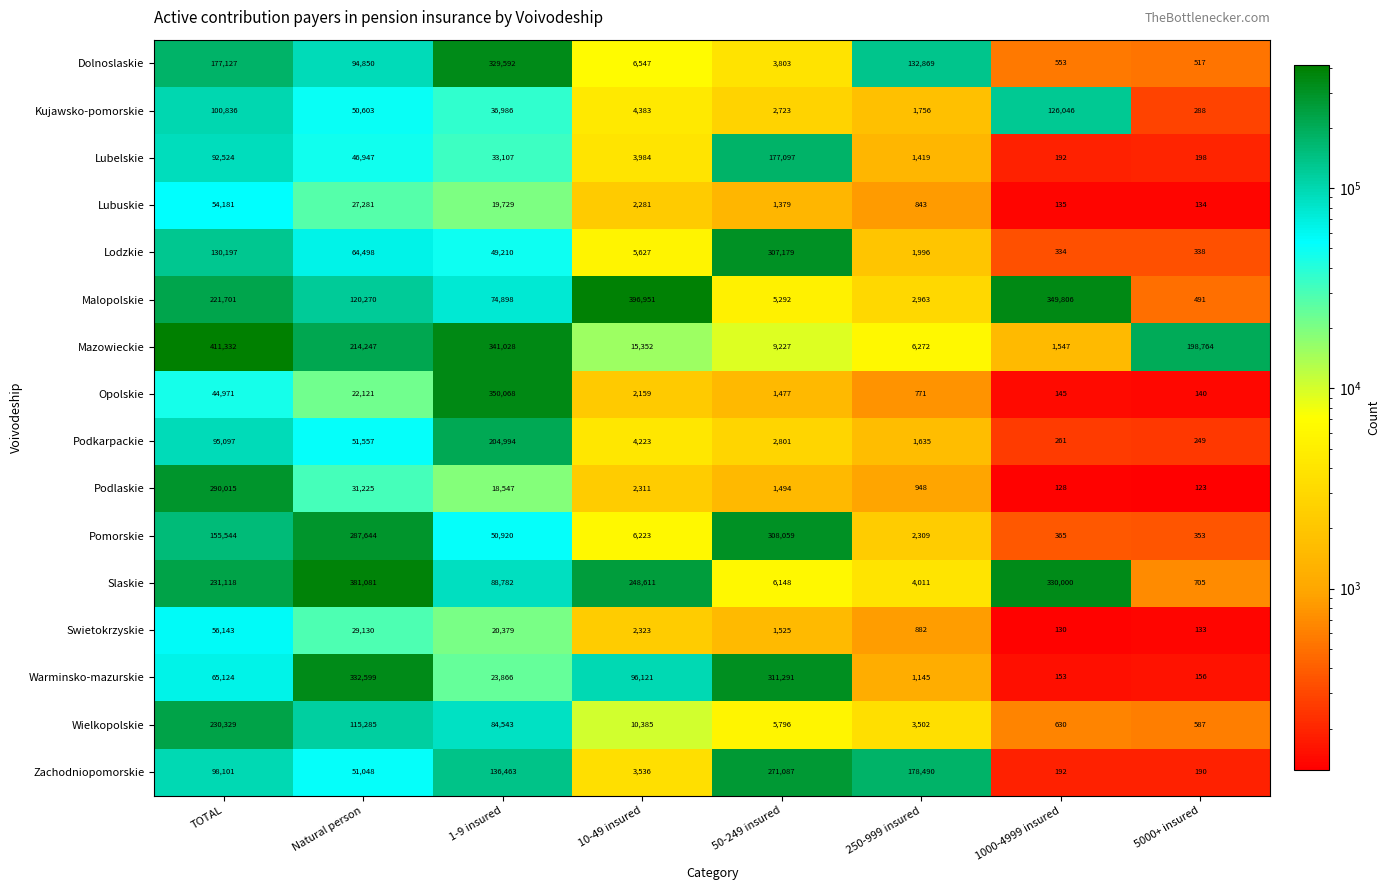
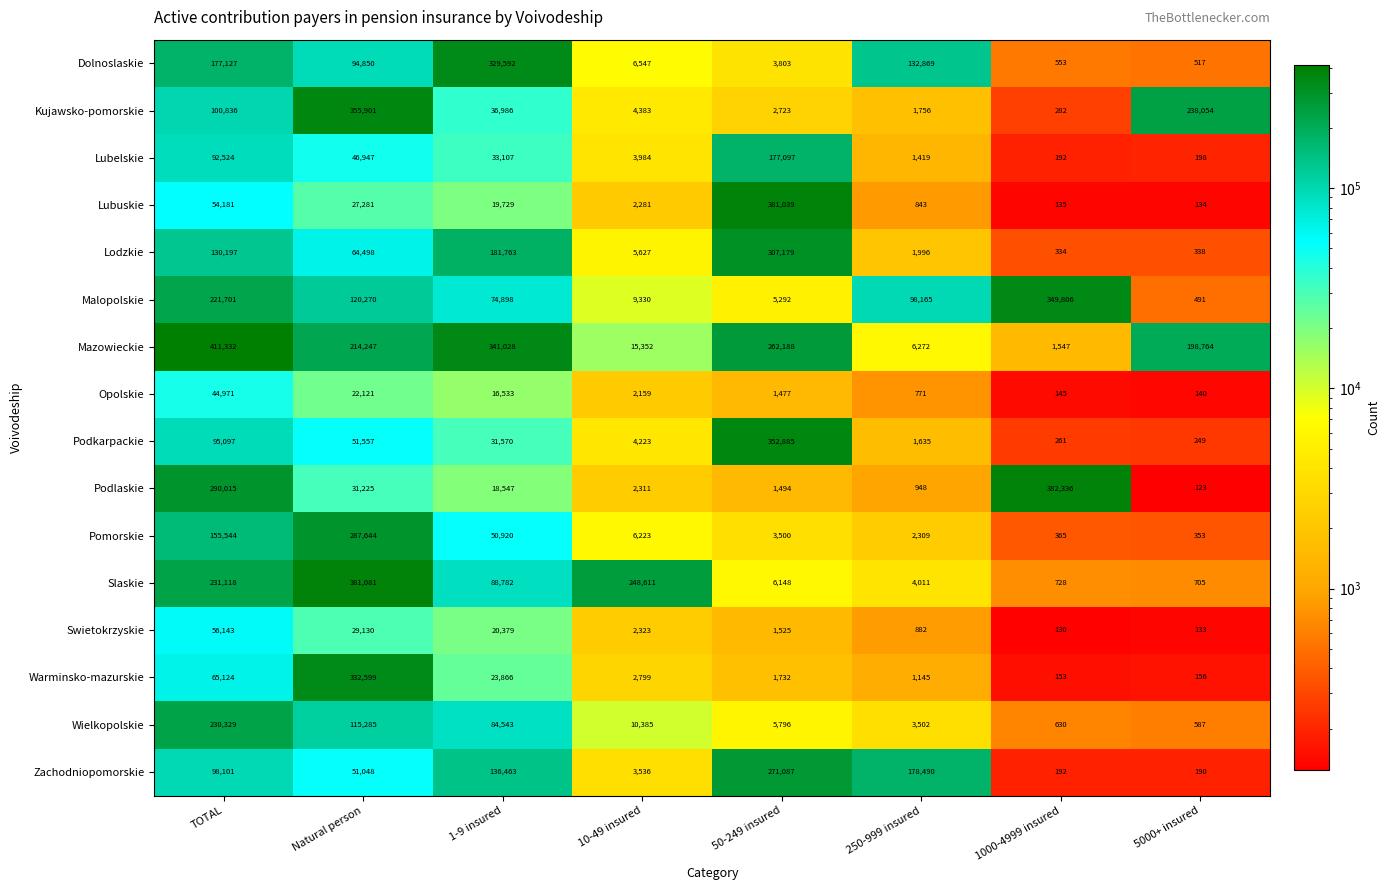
  {
    "Dolnoslaskie": {
      "TOTAL": "177,127",
      "Natural person": "94,850",
      "1-9 insured": "329,592",
      "10-49 insured": "6,547",
      "50-249 insured": "3,803",
      "250-999 insured": "132,869",
      "1000-4999 insured": "553",
      "5000+ insured": "517"
    },
    "Kujawsko-pomorskie": {
      "TOTAL": "100,836",
-     "Natural person": "50,603",
+     "Natural person": "355,901",
      "1-9 insured": "36,986",
      "10-49 insured": "4,383",
      "50-249 insured": "2,723",
      "250-999 insured": "1,756",
-     "1000-4999 insured": "126,046",
-     "5000+ insured": "288"
+     "1000-4999 insured": "282",
+     "5000+ insured": "238,054"
    },
    "Lubelskie": {
      "TOTAL": "92,524",
      "Natural person": "46,947",
      "1-9 insured": "33,107",
      "10-49 insured": "3,984",
      "50-249 insured": "177,097",
      "250-999 insured": "1,419",
      "1000-4999 insured": "192",
      "5000+ insured": "198"
    },
    "Lubuskie": {
      "TOTAL": "54,181",
      "Natural person": "27,281",
      "1-9 insured": "19,729",
      "10-49 insured": "2,281",
-     "50-249 insured": "1,379",
+     "50-249 insured": "381,039",
      "250-999 insured": "843",
      "1000-4999 insured": "135",
      "5000+ insured": "134"
    },
    "Lodzkie": {
      "TOTAL": "130,197",
      "Natural person": "64,498",
-     "1-9 insured": "49,210",
+     "1-9 insured": "181,763",
      "10-49 insured": "5,627",
      "50-249 insured": "307,179",
      "250-999 insured": "1,996",
      "1000-4999 insured": "334",
      "5000+ insured": "338"
    },
    "Malopolskie": {
      "TOTAL": "221,701",
      "Natural person": "120,270",
      "1-9 insured": "74,898",
-     "10-49 insured": "396,951",
+     "10-49 insured": "9,330",
      "50-249 insured": "5,292",
-     "250-999 insured": "2,963",
+     "250-999 insured": "98,165",
      "1000-4999 insured": "349,806",
      "5000+ insured": "491"
    },
    "Mazowieckie": {
      "TOTAL": "411,332",
      "Natural person": "214,247",
      "1-9 insured": "341,028",
      "10-49 insured": "15,352",
-     "50-249 insured": "9,227",
+     "50-249 insured": "262,188",
      "250-999 insured": "6,272",
      "1000-4999 insured": "1,547",
      "5000+ insured": "198,764"
    },
    "Opolskie": {
      "TOTAL": "44,971",
      "Natural person": "22,121",
-     "1-9 insured": "350,068",
+     "1-9 insured": "16,533",
      "10-49 insured": "2,159",
      "50-249 insured": "1,477",
      "250-999 insured": "771",
      "1000-4999 insured": "145",
      "5000+ insured": "140"
    },
    "Podkarpackie": {
      "TOTAL": "95,097",
      "Natural person": "51,557",
-     "1-9 insured": "204,994",
+     "1-9 insured": "31,570",
      "10-49 insured": "4,223",
-     "50-249 insured": "2,801",
+     "50-249 insured": "352,885",
      "250-999 insured": "1,635",
      "1000-4999 insured": "261",
      "5000+ insured": "249"
    },
    "Podlaskie": {
      "TOTAL": "290,015",
      "Natural person": "31,225",
      "1-9 insured": "18,547",
      "10-49 insured": "2,311",
      "50-249 insured": "1,494",
      "250-999 insured": "948",
-     "1000-4999 insured": "128",
+     "1000-4999 insured": "382,336",
      "5000+ insured": "123"
    },
    "Pomorskie": {
      "TOTAL": "155,544",
      "Natural person": "287,644",
      "1-9 insured": "50,920",
      "10-49 insured": "6,223",
-     "50-249 insured": "308,059",
+     "50-249 insured": "3,500",
      "250-999 insured": "2,309",
      "1000-4999 insured": "365",
      "5000+ insured": "353"
    },
    "Slaskie": {
      "TOTAL": "231,118",
      "Natural person": "381,081",
      "1-9 insured": "88,782",
      "10-49 insured": "248,611",
      "50-249 insured": "6,148",
      "250-999 insured": "4,011",
-     "1000-4999 insured": "330,000",
+     "1000-4999 insured": "728",
      "5000+ insured": "705"
    },
    "Swietokrzyskie": {
      "TOTAL": "56,143",
      "Natural person": "29,130",
      "1-9 insured": "20,379",
      "10-49 insured": "2,323",
      "50-249 insured": "1,525",
      "250-999 insured": "882",
      "1000-4999 insured": "130",
      "5000+ insured": "133"
    },
    "Warminsko-mazurskie": {
      "TOTAL": "65,124",
      "Natural person": "332,599",
      "1-9 insured": "23,866",
-     "10-49 insured": "96,121",
-     "50-249 insured": "311,291",
+     "10-49 insured": "2,799",
+     "50-249 insured": "1,732",
      "250-999 insured": "1,145",
      "1000-4999 insured": "153",
      "5000+ insured": "156"
    },
    "Wielkopolskie": {
      "TOTAL": "230,329",
      "Natural person": "115,285",
      "1-9 insured": "84,543",
      "10-49 insured": "10,385",
      "50-249 insured": "5,796",
      "250-999 insured": "3,502",
      "1000-4999 insured": "630",
      "5000+ insured": "587"
    },
    "Zachodniopomorskie": {
      "TOTAL": "98,101",
      "Natural person": "51,048",
      "1-9 insured": "136,463",
      "10-49 insured": "3,536",
      "50-249 insured": "271,087",
      "250-999 insured": "178,490",
      "1000-4999 insured": "192",
      "5000+ insured": "190"
    }
  }
